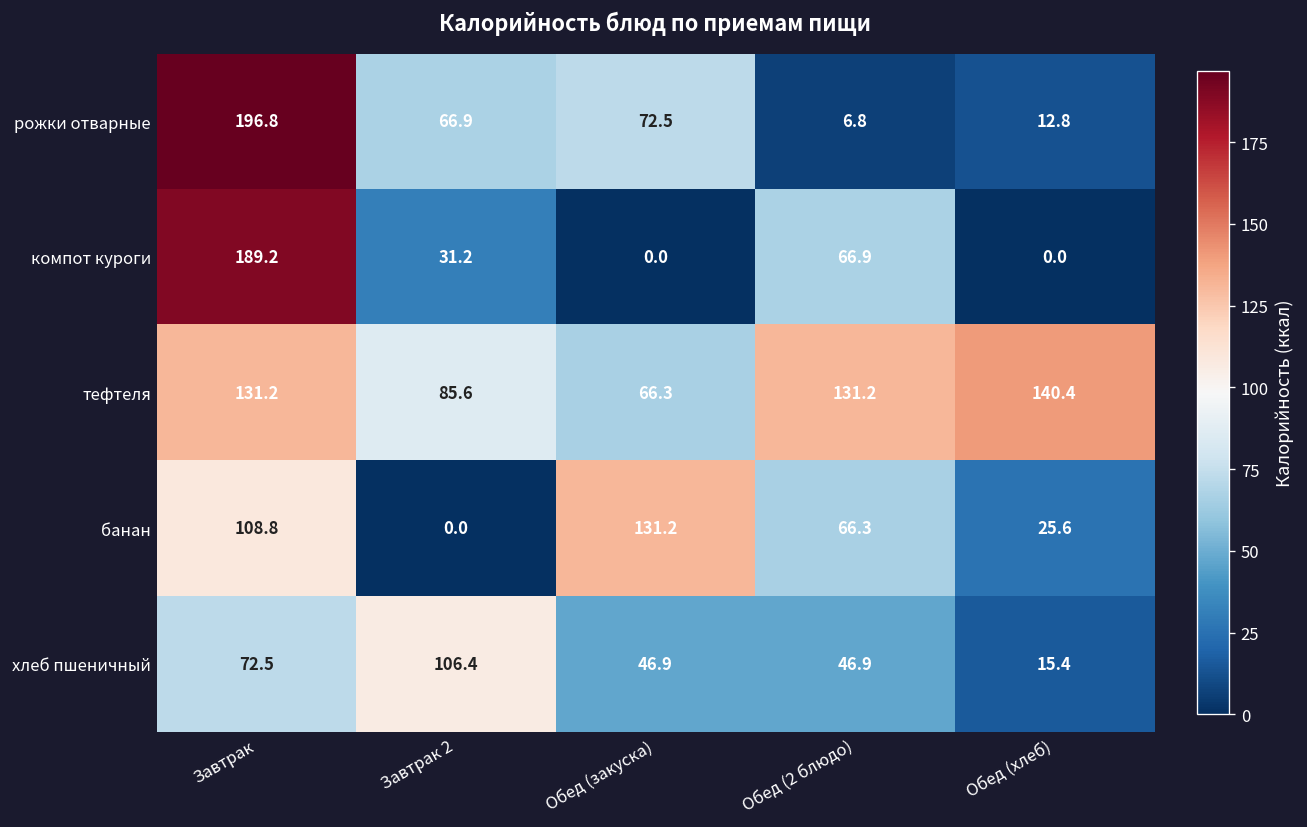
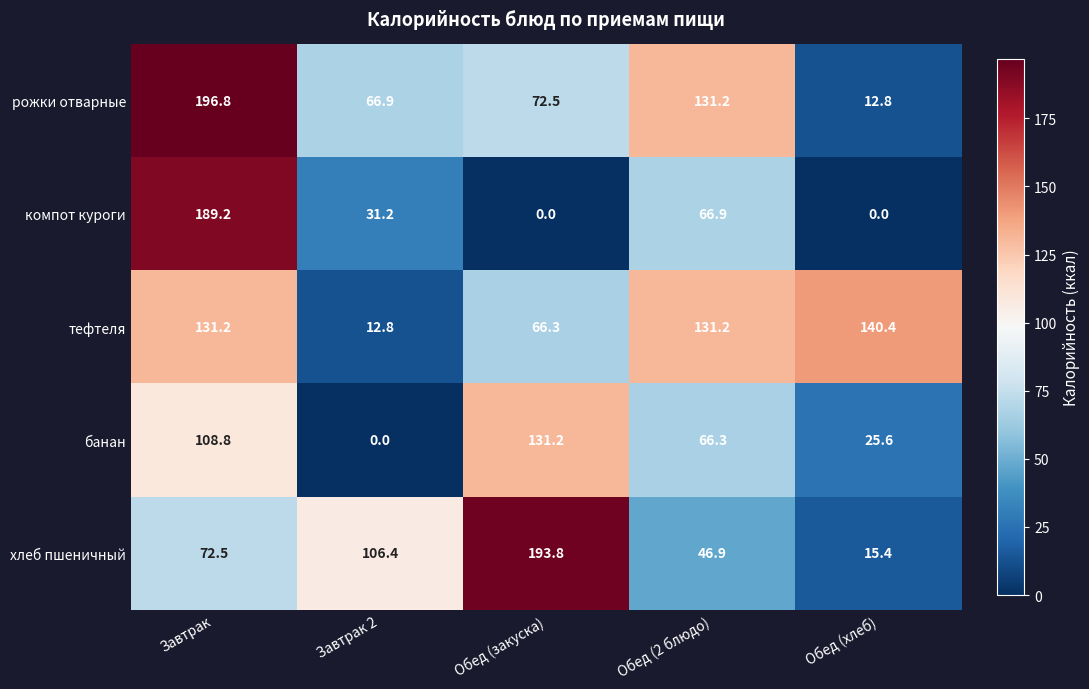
  {
    "рожки отварные": {
      "Завтрак": 196.8,
      "Завтрак 2": 66.9,
      "Обед (закуска)": 72.5,
-     "Обед (2 блюдо)": 6.8,
+     "Обед (2 блюдо)": 131.2,
      "Обед (хлеб)": 12.8
    },
    "компот куроги": {
      "Завтрак": 189.2,
      "Завтрак 2": 31.2,
      "Обед (закуска)": 0.0,
      "Обед (2 блюдо)": 66.9,
      "Обед (хлеб)": 0.0
    },
    "тефтеля": {
      "Завтрак": 131.2,
-     "Завтрак 2": 85.6,
+     "Завтрак 2": 12.8,
      "Обед (закуска)": 66.3,
      "Обед (2 блюдо)": 131.2,
      "Обед (хлеб)": 140.4
    },
    "банан": {
      "Завтрак": 108.8,
      "Завтрак 2": 0.0,
      "Обед (закуска)": 131.2,
      "Обед (2 блюдо)": 66.3,
      "Обед (хлеб)": 25.6
    },
    "хлеб пшеничный": {
      "Завтрак": 72.5,
      "Завтрак 2": 106.4,
-     "Обед (закуска)": 46.9,
+     "Обед (закуска)": 193.8,
      "Обед (2 блюдо)": 46.9,
      "Обед (хлеб)": 15.4
    }
  }
